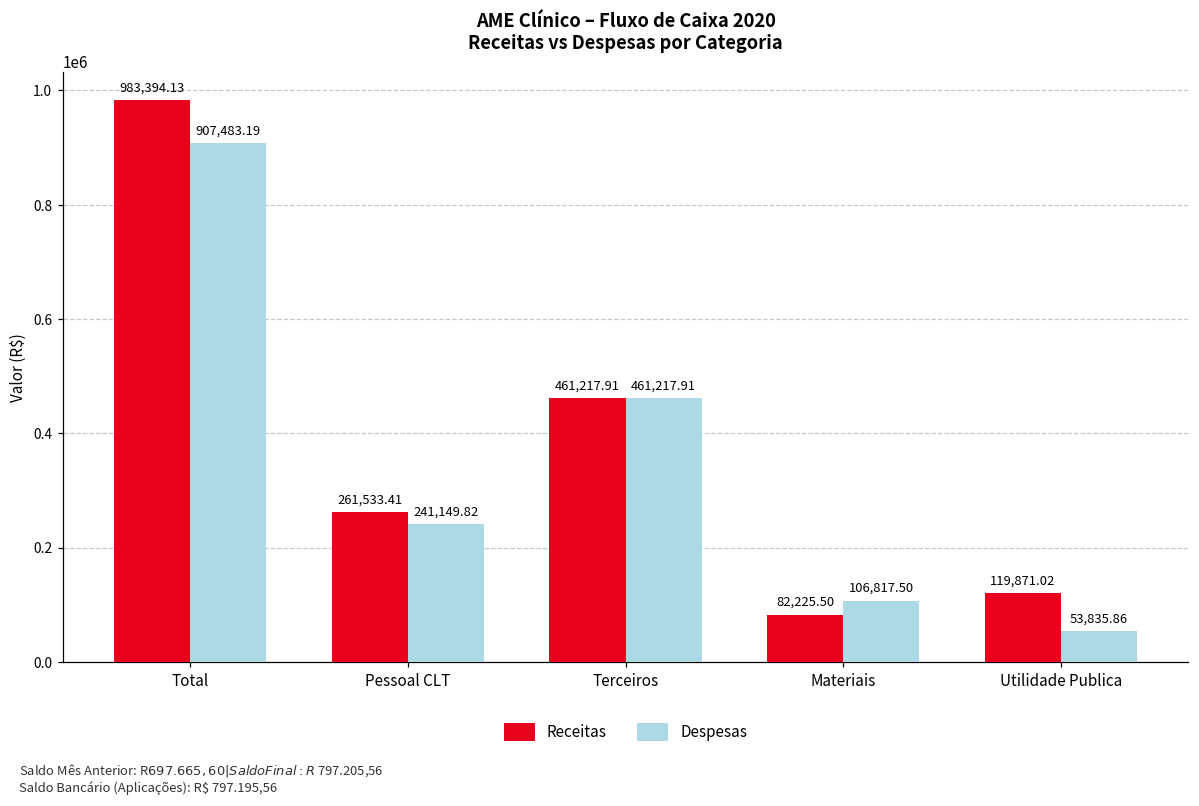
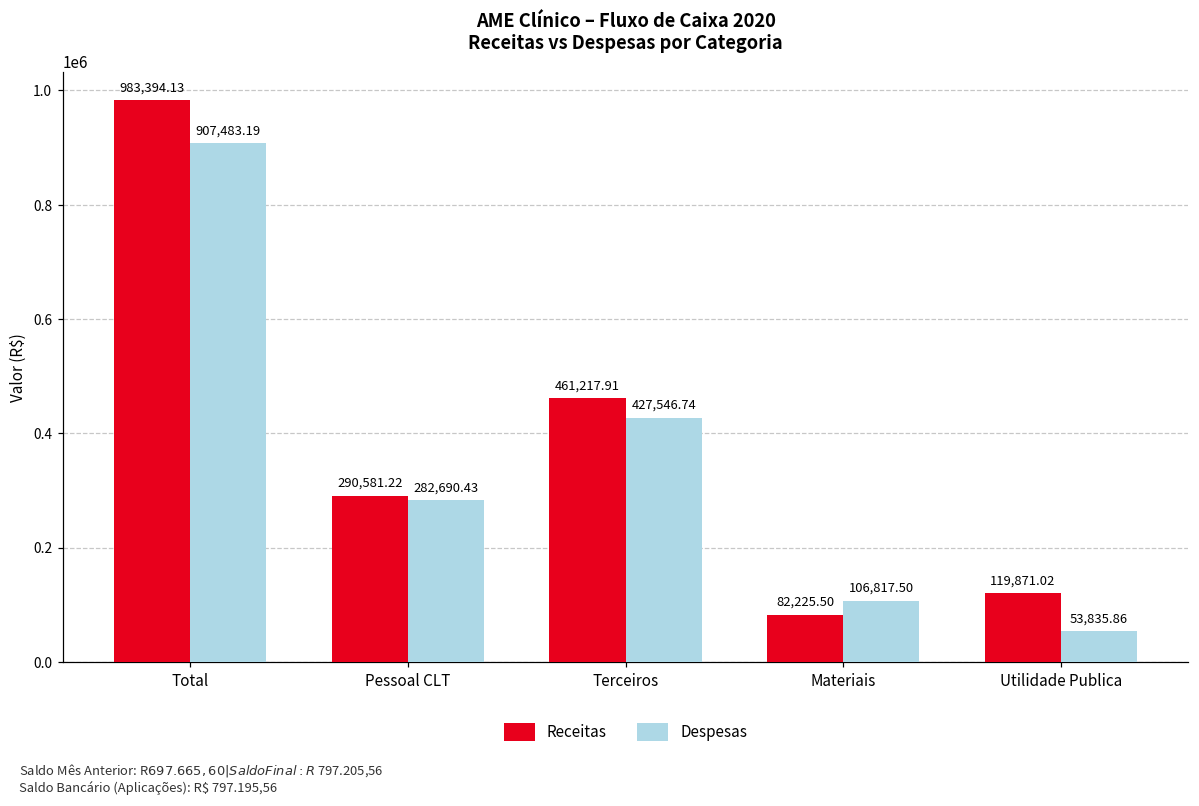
  {
    "Receitas": {
      "Total": "983,394.13",
-     "Pessoal CLT": "261,533.41",
+     "Pessoal CLT": "290,581.22",
      "Terceiros": "461,217.91",
      "Materiais": "82,225.50",
      "Utilidade Publica": "119,871.02"
    },
    "Despesas": {
      "Total": "907,483.19",
-     "Pessoal CLT": "241,149.82",
-     "Terceiros": "461,217.91",
+     "Pessoal CLT": "282,690.43",
+     "Terceiros": "427,546.74",
      "Materiais": "106,817.50",
      "Utilidade Publica": "53,835.86"
    }
  }
